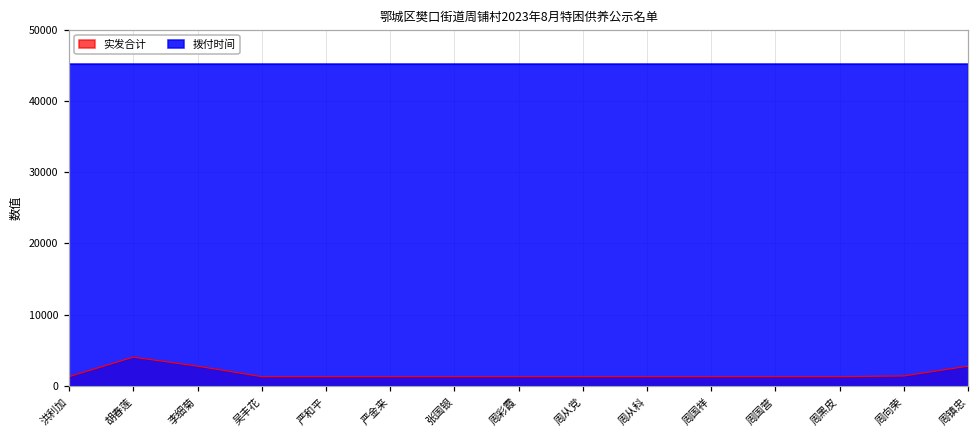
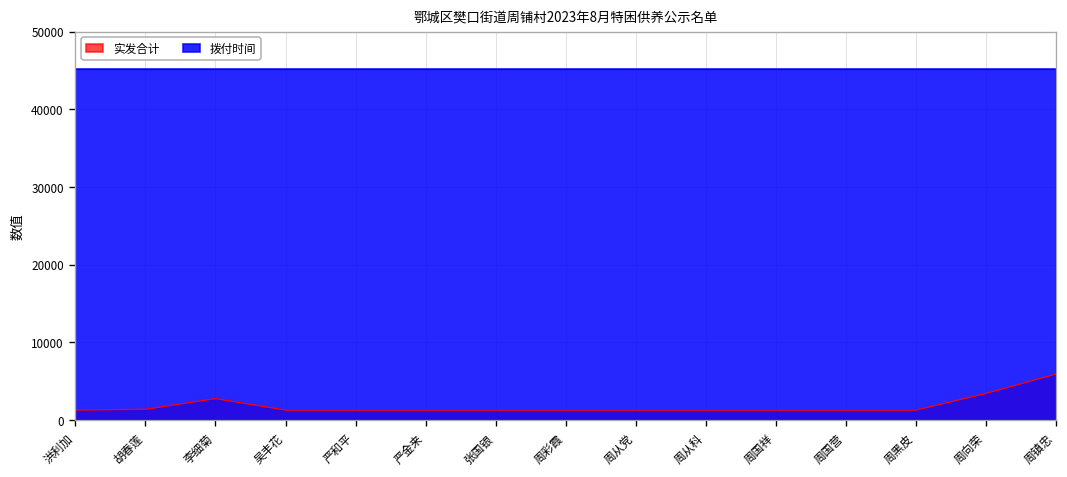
  {
    "实发合计": {
      "洪利加": 1000,
-     "胡春莲": 4000,
+     "胡春莲": 1000,
      "李细菊": 3000,
      "吴丰花": 1000,
      "严和平": 1000,
      "严金来": 1000,
      "张国银": 1000,
      "周彩霞": 1000,
      "周从党": 1000,
      "周从科": 1000,
      "周国祥": 1000,
      "周国营": 1000,
      "周黑皮": 1000,
-     "周向荣": 1000,
-     "周镇忠": 3000
+     "周向荣": 3000,
+     "周镇忠": 6000
    },
    "拨付时间": {
      "洪利加": 45000,
      "胡春莲": 45000,
      "李细菊": 45000,
      "吴丰花": 45000,
      "严和平": 45000,
      "严金来": 45000,
      "张国银": 45000,
      "周彩霞": 45000,
      "周从党": 45000,
      "周从科": 45000,
      "周国祥": 45000,
      "周国营": 45000,
      "周黑皮": 45000,
      "周向荣": 45000,
      "周镇忠": 45000
    }
  }
